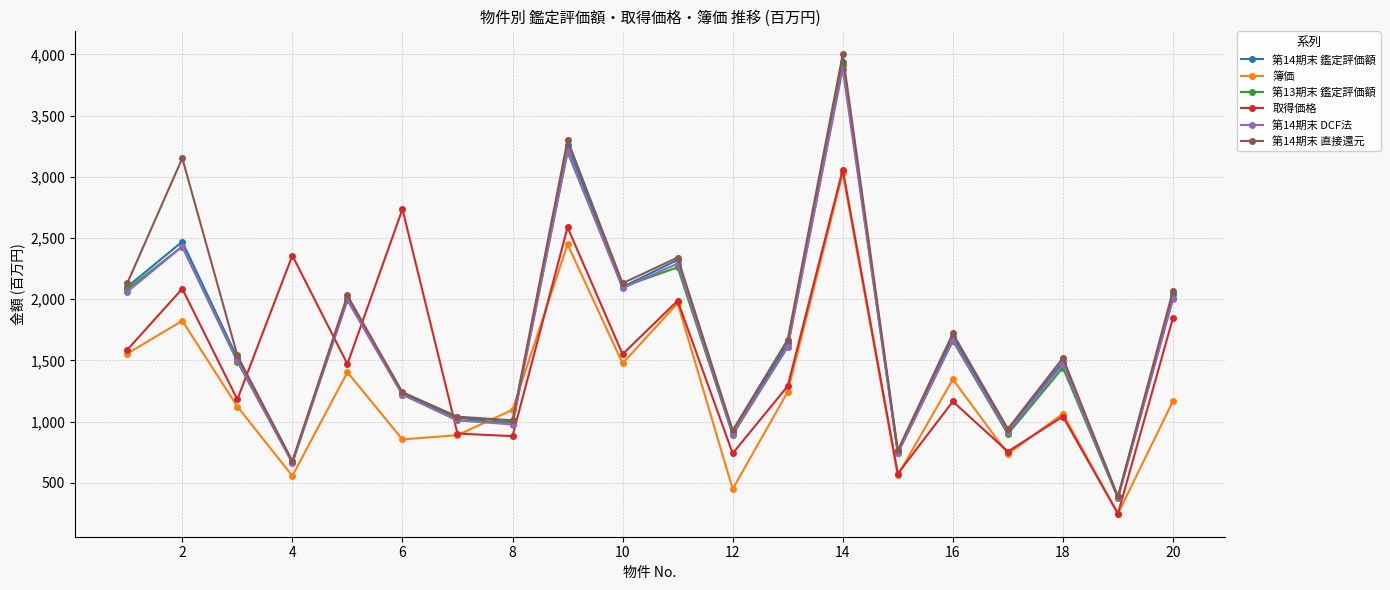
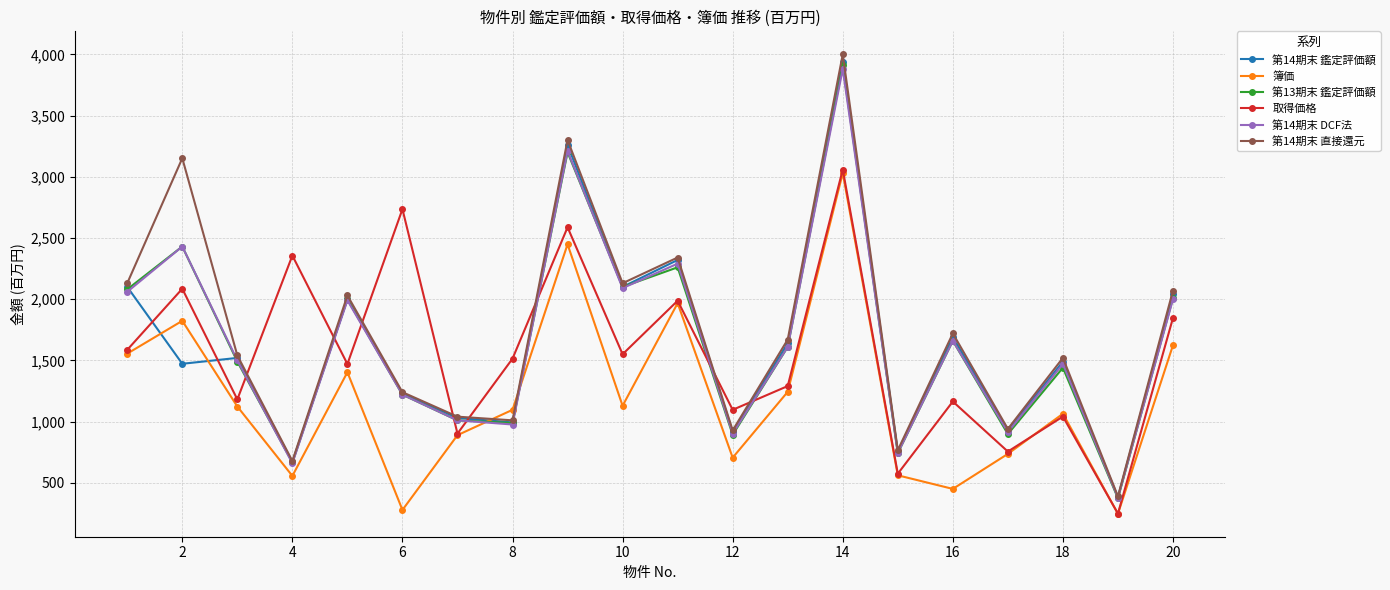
  {
    "第14期末 鑑定評価額": {
-     "2": "2,470",
+     "2": "1,470",
      "14": "3,940",
      "16": "1,690",
      "20": "2,040"
    },
    "簿価": {
      "2": "1,820",
      "4": "560",
-     "6": "850",
+     "6": "280",
      "8": "1,100",
-     "10": "1,480",
-     "12": "450",
+     "10": "1,130",
+     "12": "710",
      "14": "3,030",
-     "16": "1,350",
+     "16": "450",
      "18": "1,060",
-     "20": "1,170"
+     "20": "1,620"
    },
    "第13期末 鑑定評価額": {
      "14": "3,910",
      "18": "1,440"
    },
    "取得価格": {
      "2": "2,090",
      "4": "2,360",
      "6": "2,740",
-     "8": "880",
+     "8": "1,510",
      "10": "1,550",
-     "12": "740",
+     "12": "1,100",
      "14": "3,060",
      "16": "1,160",
      "18": "1,040",
      "20": "1,850"
    },
    "第14期末 DCF法": {
      "14": "3,880"
    },
    "第14期末 直接還元": {
      "2": "3,150",
      "10": "2,130",
      "14": "4,000",
      "16": "1,720",
      "18": "1,520",
      "20": "2,070"
    }
  }
